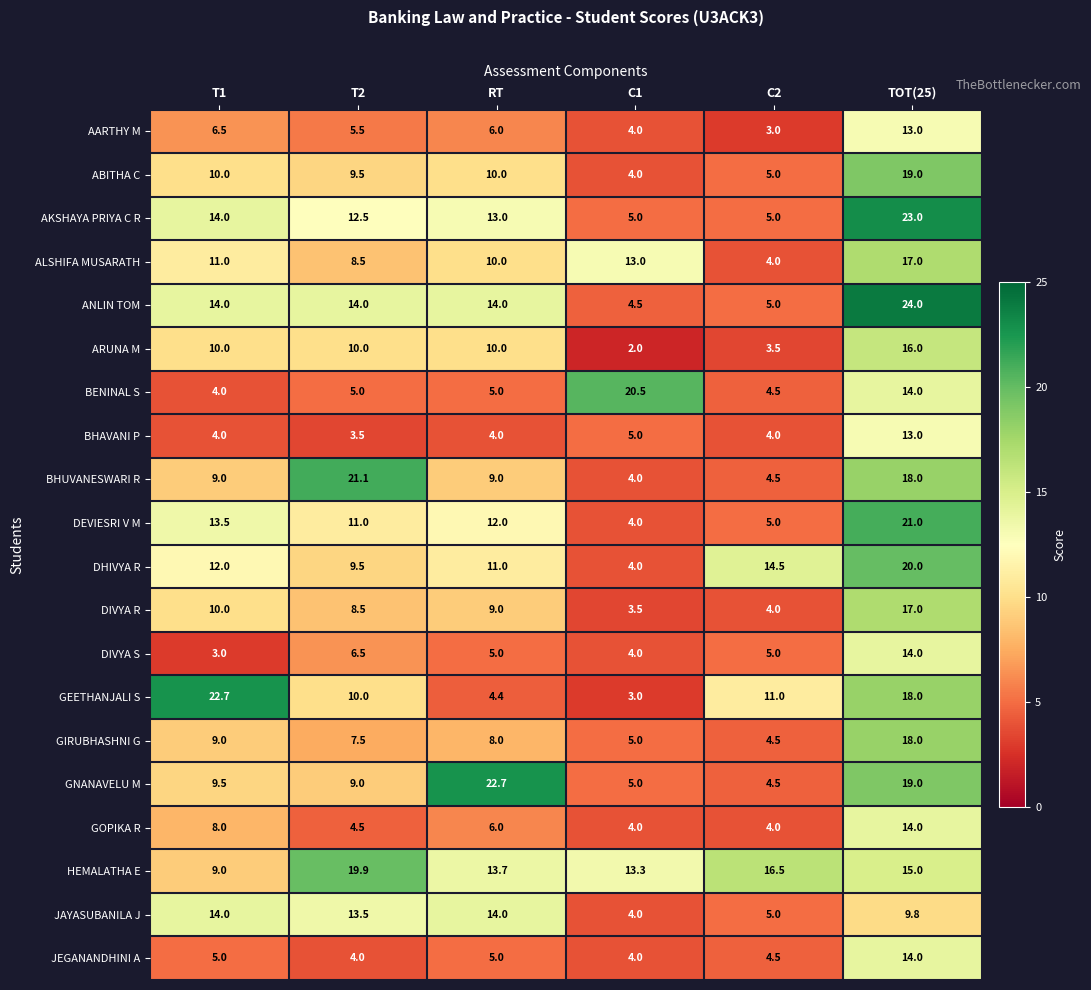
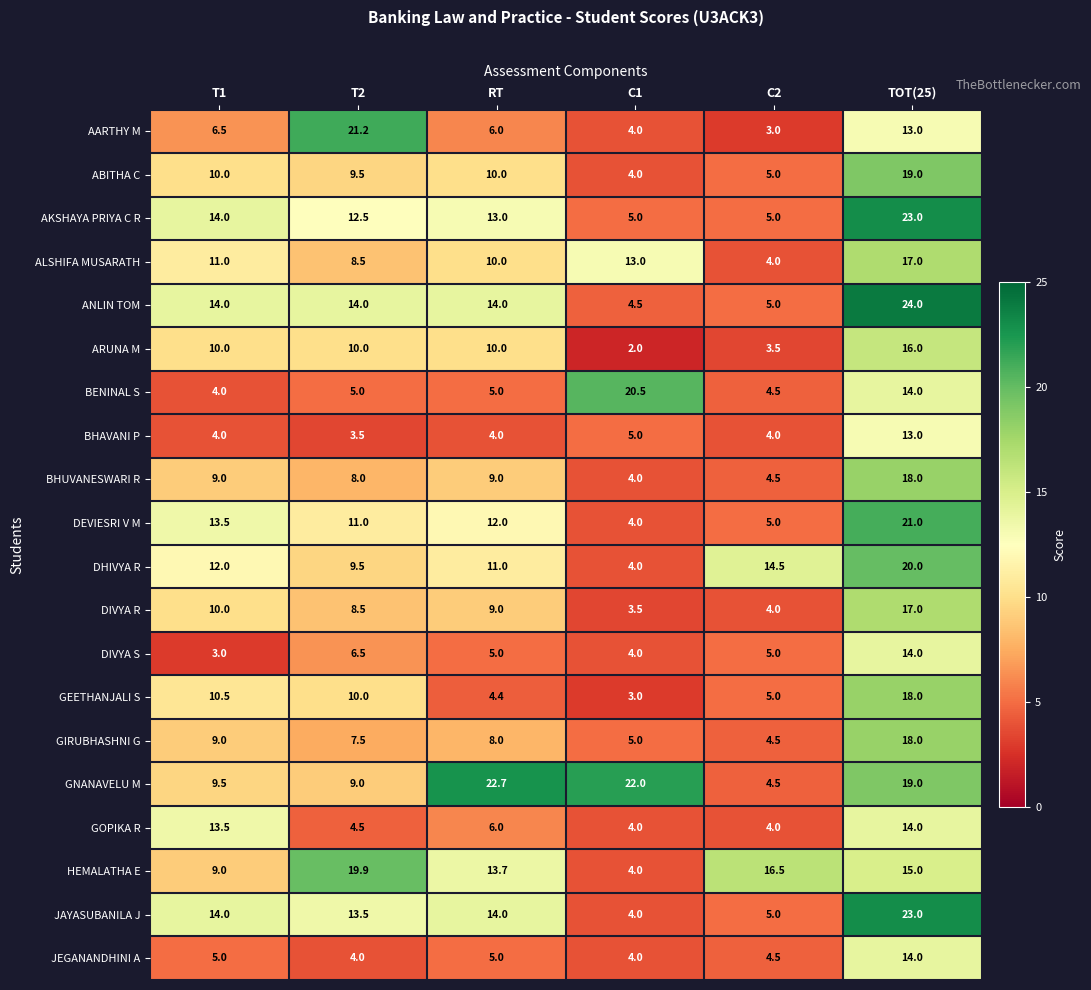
  {
    "AARTHY M": {
      "T1": 6.5,
-     "T2": 5.5,
+     "T2": 21.2,
      "RT": 6.0,
      "C1": 4.0,
      "C2": 3.0,
      "TOT(25)": 13.0
    },
    "ABITHA C": {
      "T1": 10.0,
      "T2": 9.5,
      "RT": 10.0,
      "C1": 4.0,
      "C2": 5.0,
      "TOT(25)": 19.0
    },
    "AKSHAYA PRIYA C R": {
      "T1": 14.0,
      "T2": 12.5,
      "RT": 13.0,
      "C1": 5.0,
      "C2": 5.0,
      "TOT(25)": 23.0
    },
    "ALSHIFA MUSARATH": {
      "T1": 11.0,
      "T2": 8.5,
      "RT": 10.0,
      "C1": 13.0,
      "C2": 4.0,
      "TOT(25)": 17.0
    },
    "ANLIN TOM": {
      "T1": 14.0,
      "T2": 14.0,
      "RT": 14.0,
      "C1": 4.5,
      "C2": 5.0,
      "TOT(25)": 24.0
    },
    "ARUNA M": {
      "T1": 10.0,
      "T2": 10.0,
      "RT": 10.0,
      "C1": 2.0,
      "C2": 3.5,
      "TOT(25)": 16.0
    },
    "BENINAL S": {
      "T1": 4.0,
      "T2": 5.0,
      "RT": 5.0,
      "C1": 20.5,
      "C2": 4.5,
      "TOT(25)": 14.0
    },
    "BHAVANI P": {
      "T1": 4.0,
      "T2": 3.5,
      "RT": 4.0,
      "C1": 5.0,
      "C2": 4.0,
      "TOT(25)": 13.0
    },
    "BHUVANESWARI R": {
      "T1": 9.0,
-     "T2": 21.1,
+     "T2": 8.0,
      "RT": 9.0,
      "C1": 4.0,
      "C2": 4.5,
      "TOT(25)": 18.0
    },
    "DEVIESRI V M": {
      "T1": 13.5,
      "T2": 11.0,
      "RT": 12.0,
      "C1": 4.0,
      "C2": 5.0,
      "TOT(25)": 21.0
    },
    "DHIVYA R": {
      "T1": 12.0,
      "T2": 9.5,
      "RT": 11.0,
      "C1": 4.0,
      "C2": 14.5,
      "TOT(25)": 20.0
    },
    "DIVYA R": {
      "T1": 10.0,
      "T2": 8.5,
      "RT": 9.0,
      "C1": 3.5,
      "C2": 4.0,
      "TOT(25)": 17.0
    },
    "DIVYA S": {
      "T1": 3.0,
      "T2": 6.5,
      "RT": 5.0,
      "C1": 4.0,
      "C2": 5.0,
      "TOT(25)": 14.0
    },
    "GEETHANJALI S": {
-     "T1": 22.7,
+     "T1": 10.5,
      "T2": 10.0,
      "RT": 4.4,
      "C1": 3.0,
-     "C2": 11.0,
+     "C2": 5.0,
      "TOT(25)": 18.0
    },
    "GIRUBHASHNI G": {
      "T1": 9.0,
      "T2": 7.5,
      "RT": 8.0,
      "C1": 5.0,
      "C2": 4.5,
      "TOT(25)": 18.0
    },
    "GNANAVELU M": {
      "T1": 9.5,
      "T2": 9.0,
      "RT": 22.7,
-     "C1": 5.0,
+     "C1": 22.0,
      "C2": 4.5,
      "TOT(25)": 19.0
    },
    "GOPIKA R": {
-     "T1": 8.0,
+     "T1": 13.5,
      "T2": 4.5,
      "RT": 6.0,
      "C1": 4.0,
      "C2": 4.0,
      "TOT(25)": 14.0
    },
    "HEMALATHA E": {
      "T1": 9.0,
      "T2": 19.9,
      "RT": 13.7,
-     "C1": 13.3,
+     "C1": 4.0,
      "C2": 16.5,
      "TOT(25)": 15.0
    },
    "JAYASUBANILA J": {
      "T1": 14.0,
      "T2": 13.5,
      "RT": 14.0,
      "C1": 4.0,
      "C2": 5.0,
-     "TOT(25)": 9.8
+     "TOT(25)": 23.0
    },
    "JEGANANDHINI A": {
      "T1": 5.0,
      "T2": 4.0,
      "RT": 5.0,
      "C1": 4.0,
      "C2": 4.5,
      "TOT(25)": 14.0
    }
  }
